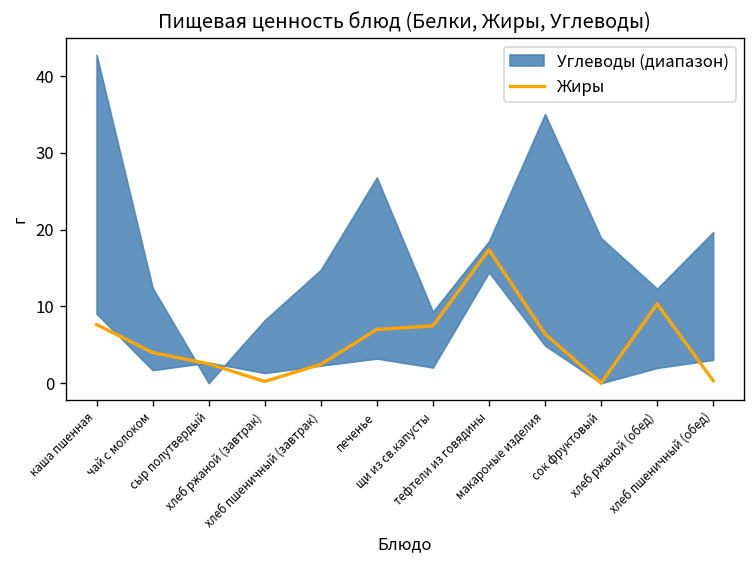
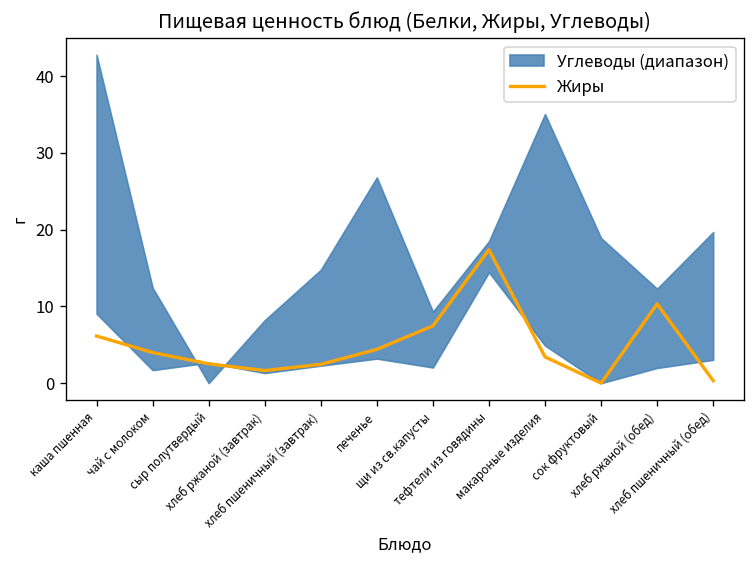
  {
    "Жиры": {
-     "каша пшенная": 8,
+     "каша пшенная": 6,
      "чай с молоком": 4,
-     "хлеб ржаной (завтрак)": 0,
+     "хлеб ржаной (завтрак)": 2,
      "хлеб пшеничный (завтрак)": 2,
-     "печенье": 7,
+     "печенье": 4,
      "щи из св.капусты": 7,
      "тефтели из говядины": 17,
-     "макароные изделия": 6,
+     "макароные изделия": 3,
      "сок фруктовый": 0,
      "хлеб ржаной (обед)": 10,
      "хлеб пшеничный (обед)": 0
    }
  }
